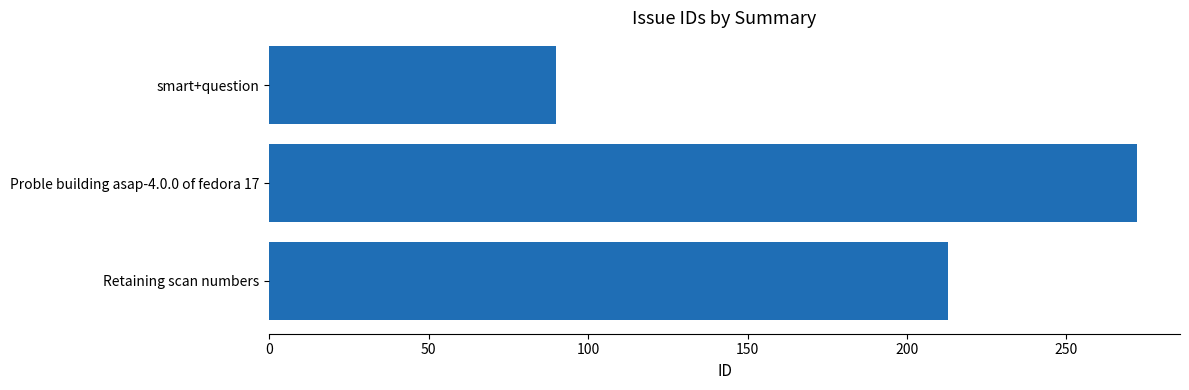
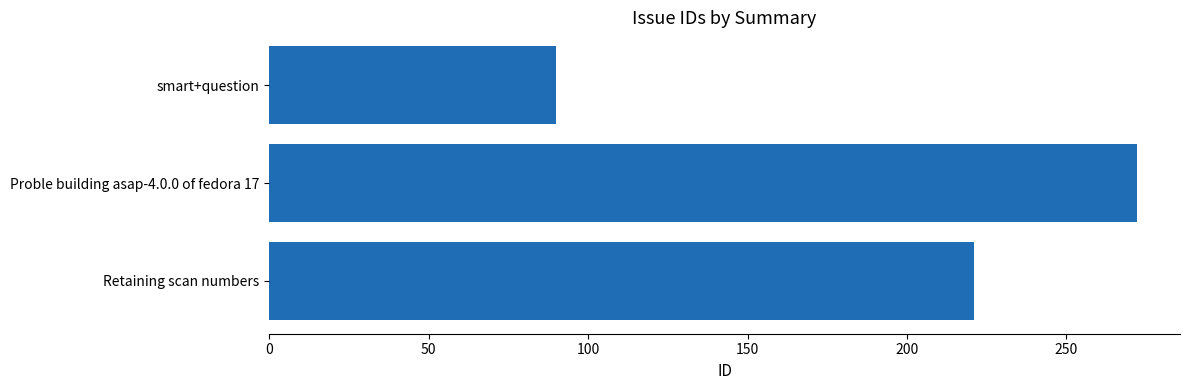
  {
    "smart+question": 90,
    "Proble building asap-4.0.0 of fedora 17": 272,
-   "Retaining scan numbers": 213
+   "Retaining scan numbers": 221
  }
